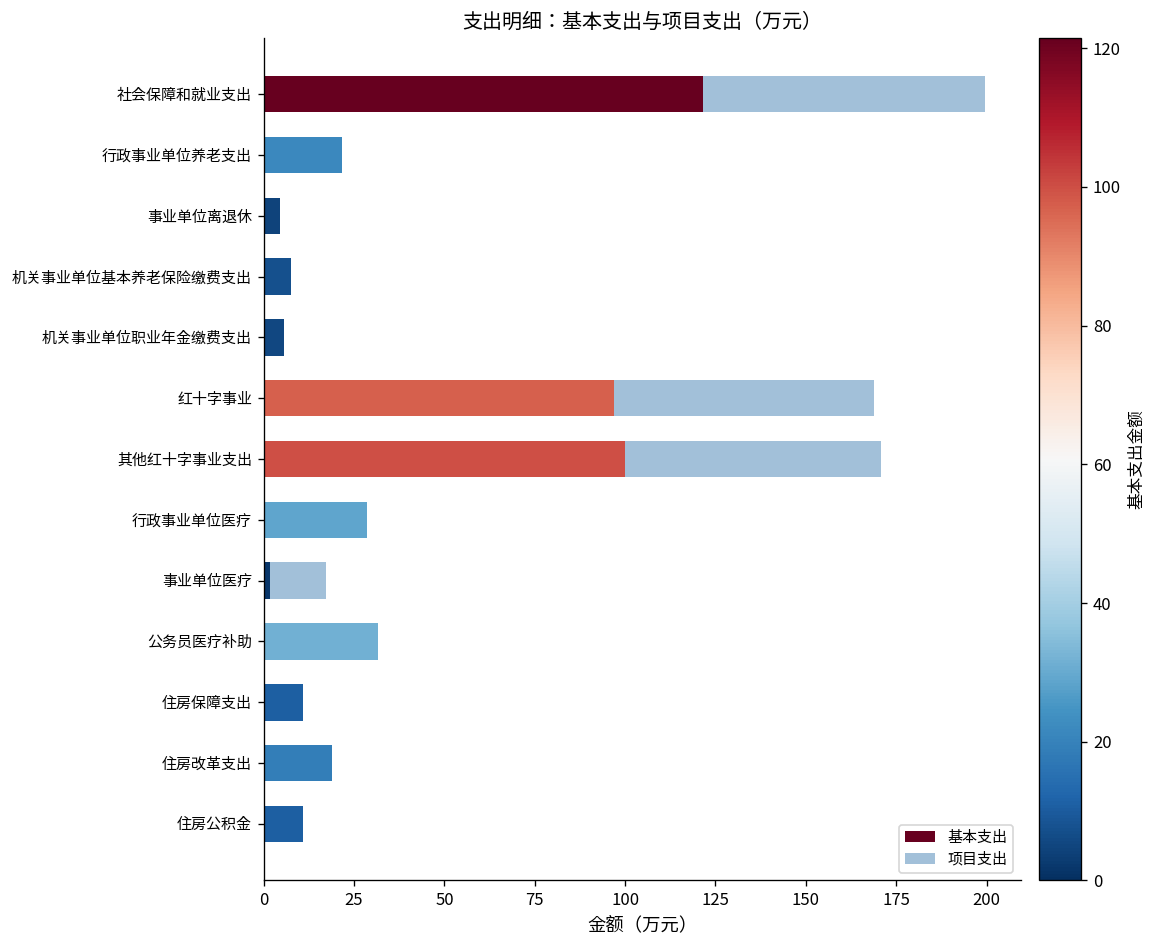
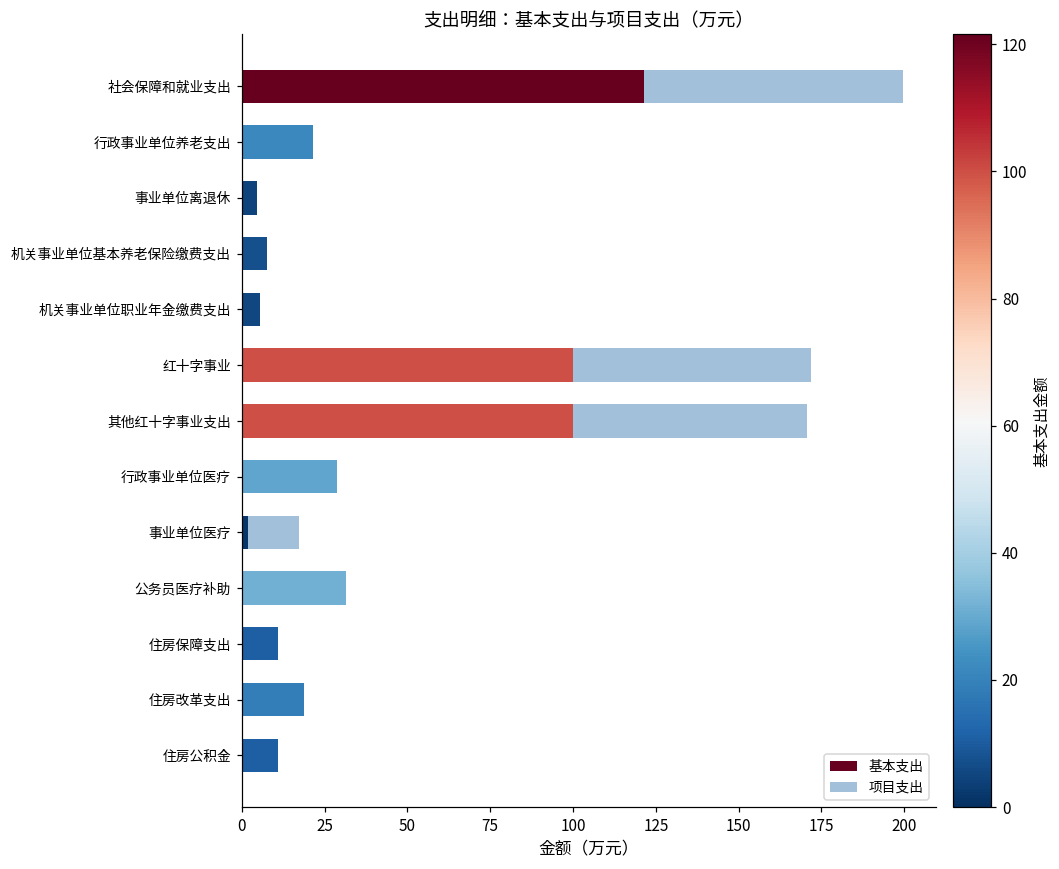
  {
    "基本支出": {
      "社会保障和就业支出": 122,
      "行政事业单位养老支出": 22,
      "事业单位离退休": 5,
      "机关事业单位基本养老保险缴费支出": 8,
      "机关事业单位职业年金缴费支出": 6,
-     "红十字事业": 97,
+     "红十字事业": 100,
      "其他红十字事业支出": 100,
      "行政事业单位医疗": 29,
      "事业单位医疗": 2,
      "公务员医疗补助": 32,
      "住房保障支出": 11,
      "住房改革支出": 19,
      "住房公积金": 11
    },
    "项目支出": {
      "社会保障和就业支出": 78,
      "行政事业单位养老支出": 0,
      "事业单位离退休": 0,
      "机关事业单位基本养老保险缴费支出": 0,
      "机关事业单位职业年金缴费支出": 0,
      "红十字事业": 72,
      "其他红十字事业支出": 71,
      "行政事业单位医疗": 0,
      "事业单位医疗": 16,
      "公务员医疗补助": 0,
      "住房保障支出": 0,
      "住房改革支出": 0,
      "住房公积金": 0
    }
  }
